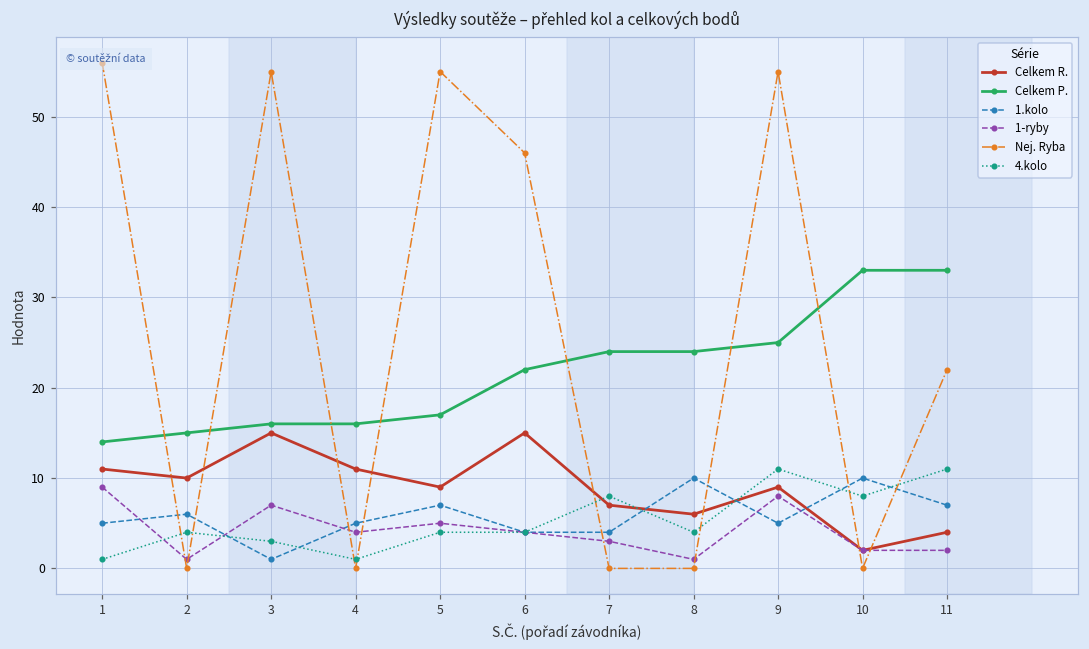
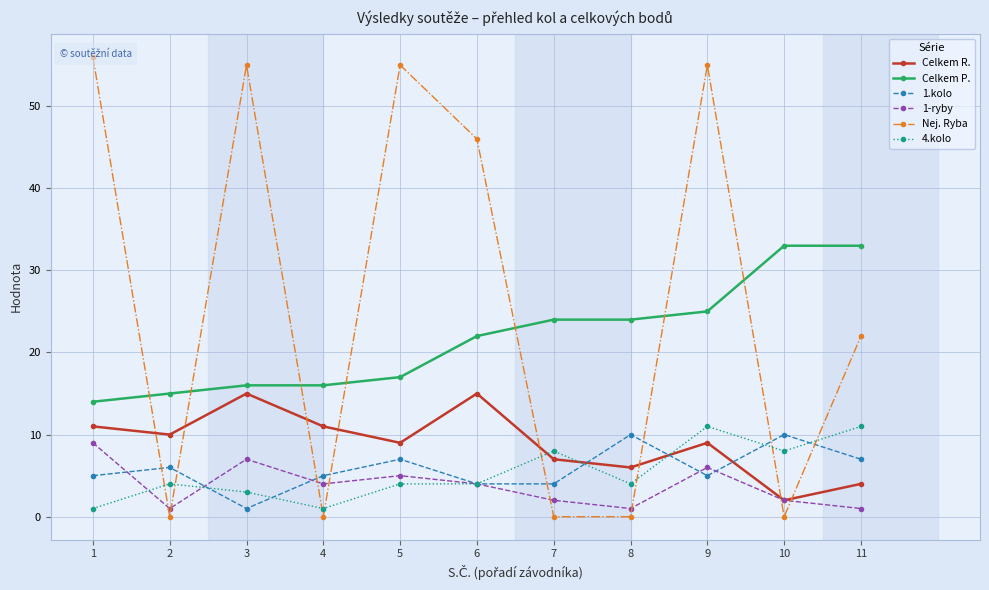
  {
    "Celkem R.": {
      "1": 11,
      "2": 10,
      "3": 15,
      "4": 11,
      "5": 9,
      "6": 15,
      "7": 7,
      "8": 6,
      "9": 9,
      "11": 4
    },
    "1.kolo": {
      "1": 5,
      "2": 6,
      "3": 1,
      "4": 5,
      "5": 7,
      "7": 4,
      "8": 10,
      "9": 5,
      "10": 10,
      "11": 7
    },
    "1-ryby": {
      "1": 9,
      "2": 1,
      "3": 7,
      "4": 4,
      "5": 5,
-     "7": 3,
+     "7": 2,
      "8": 1,
-     "9": 8,
-     "11": 2
+     "9": 6,
+     "11": 1
    },
    "Nej. Ryba": {
      "2": 0,
      "3": 55,
      "4": 0,
      "5": 55,
      "6": 46,
      "7": 0,
      "8": 0,
      "9": 55,
      "10": 0,
      "11": 22
    }
  }
